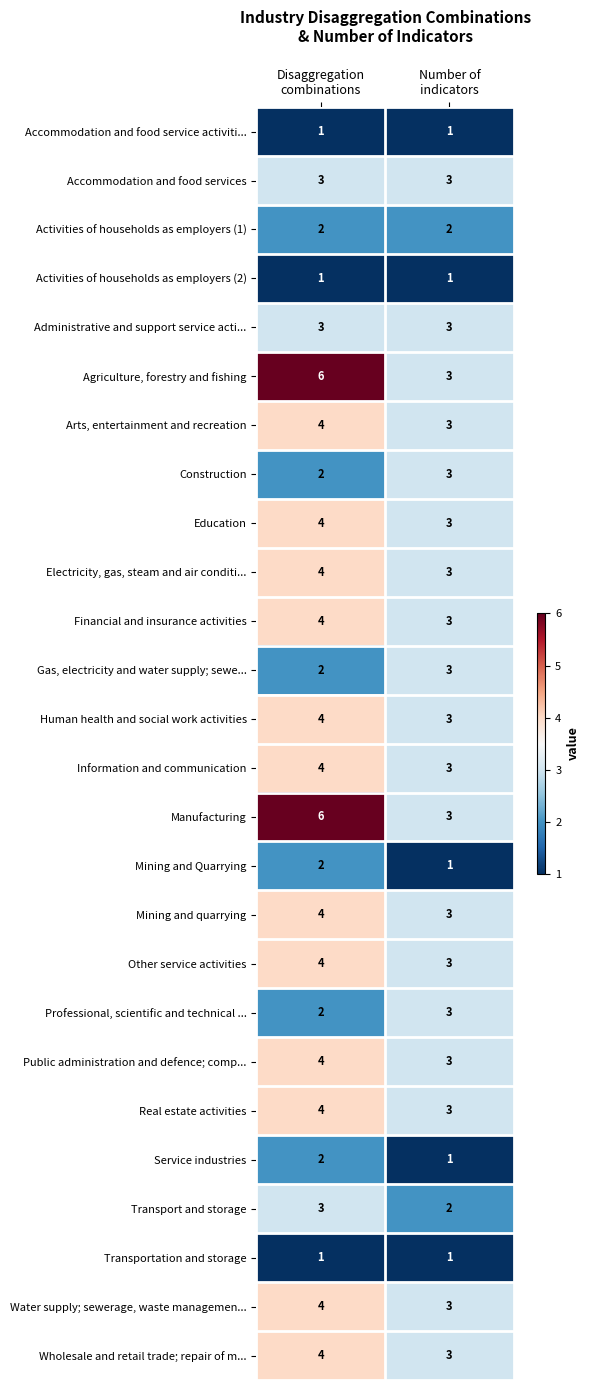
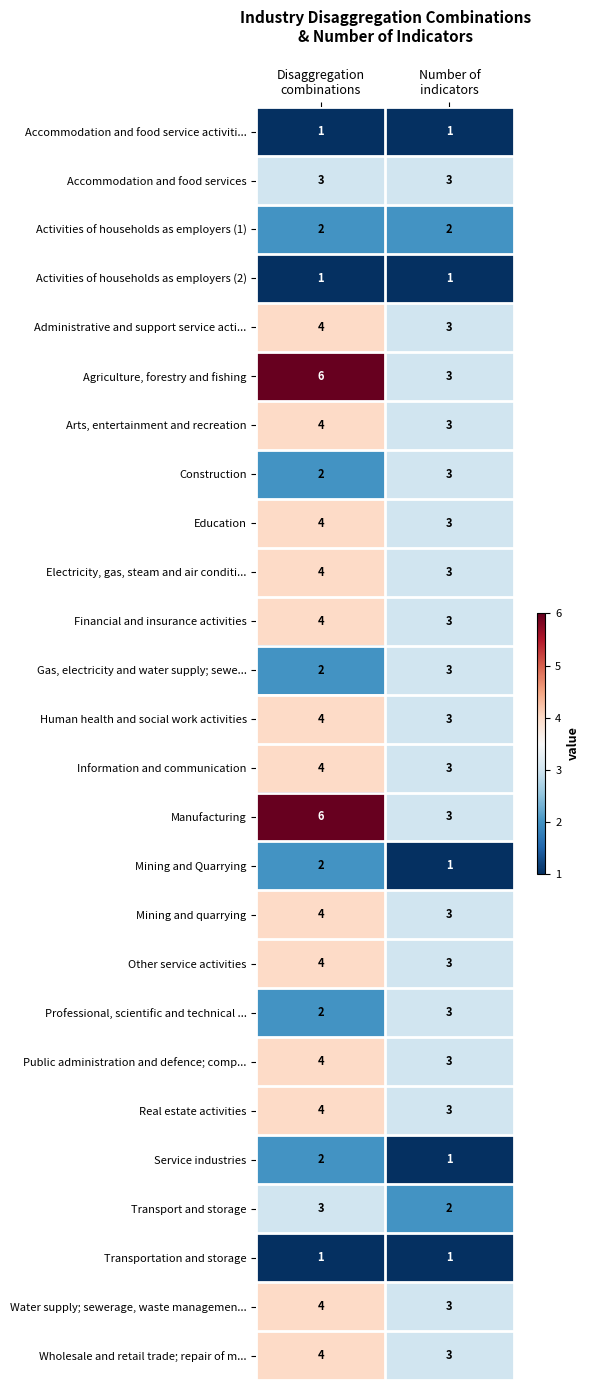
  {
    "Accommodation and food service activiti...": {
      "Disaggregation combinations": 1,
      "Number of indicators": 1
    },
    "Accommodation and food services": {
      "Disaggregation combinations": 3,
      "Number of indicators": 3
    },
    "Activities of households as employers (1)": {
      "Disaggregation combinations": 2,
      "Number of indicators": 2
    },
    "Activities of households as employers (2)": {
      "Disaggregation combinations": 1,
      "Number of indicators": 1
    },
    "Administrative and support service acti...": {
-     "Disaggregation combinations": 3,
+     "Disaggregation combinations": 4,
      "Number of indicators": 3
    },
    "Agriculture, forestry and fishing": {
      "Disaggregation combinations": 6,
      "Number of indicators": 3
    },
    "Arts, entertainment and recreation": {
      "Disaggregation combinations": 4,
      "Number of indicators": 3
    },
    "Construction": {
      "Disaggregation combinations": 2,
      "Number of indicators": 3
    },
    "Education": {
      "Disaggregation combinations": 4,
      "Number of indicators": 3
    },
    "Electricity, gas, steam and air conditi...": {
      "Disaggregation combinations": 4,
      "Number of indicators": 3
    },
    "Financial and insurance activities": {
      "Disaggregation combinations": 4,
      "Number of indicators": 3
    },
    "Gas, electricity and water supply; sewe...": {
      "Disaggregation combinations": 2,
      "Number of indicators": 3
    },
    "Human health and social work activities": {
      "Disaggregation combinations": 4,
      "Number of indicators": 3
    },
    "Information and communication": {
      "Disaggregation combinations": 4,
      "Number of indicators": 3
    },
    "Manufacturing": {
      "Disaggregation combinations": 6,
      "Number of indicators": 3
    },
    "Mining and Quarrying": {
      "Disaggregation combinations": 2,
      "Number of indicators": 1
    },
    "Mining and quarrying": {
      "Disaggregation combinations": 4,
      "Number of indicators": 3
    },
    "Other service activities": {
      "Disaggregation combinations": 4,
      "Number of indicators": 3
    },
    "Professional, scientific and technical ...": {
      "Disaggregation combinations": 2,
      "Number of indicators": 3
    },
    "Public administration and defence; comp...": {
      "Disaggregation combinations": 4,
      "Number of indicators": 3
    },
    "Real estate activities": {
      "Disaggregation combinations": 4,
      "Number of indicators": 3
    },
    "Service industries": {
      "Disaggregation combinations": 2,
      "Number of indicators": 1
    },
    "Transport and storage": {
      "Disaggregation combinations": 3,
      "Number of indicators": 2
    },
    "Transportation and storage": {
      "Disaggregation combinations": 1,
      "Number of indicators": 1
    },
    "Water supply; sewerage, waste managemen...": {
      "Disaggregation combinations": 4,
      "Number of indicators": 3
    },
    "Wholesale and retail trade; repair of m...": {
      "Disaggregation combinations": 4,
      "Number of indicators": 3
    }
  }
